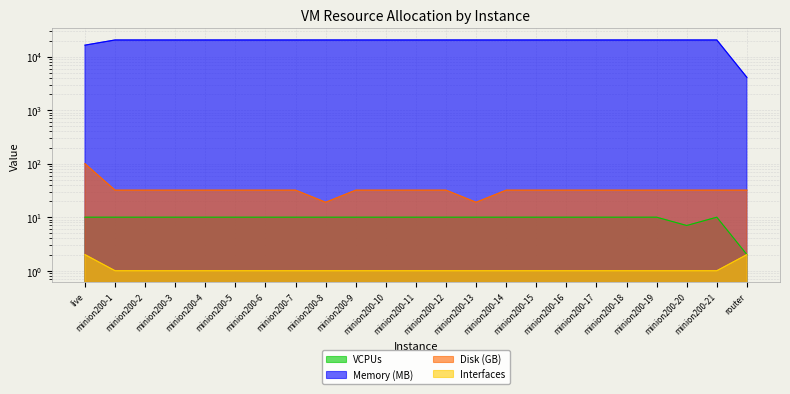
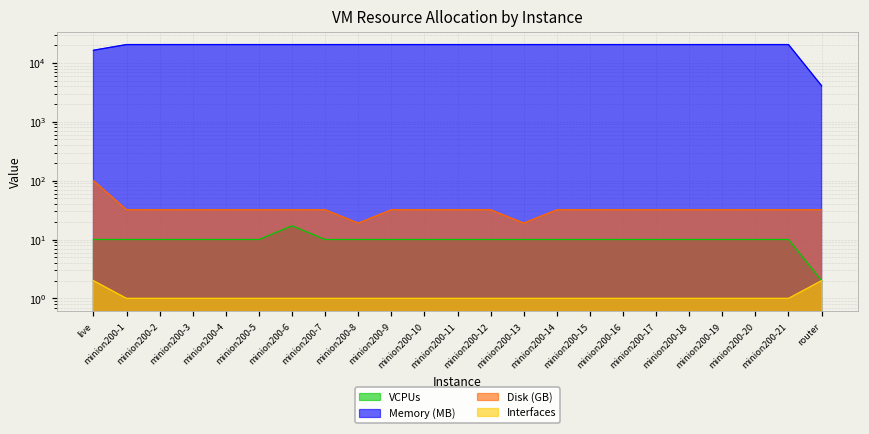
  {
    "VCPUs": {
      "live": 10,
      "minion200-1": 10,
      "minion200-2": 10,
      "minion200-3": 10,
      "minion200-4": 10,
      "minion200-5": 10,
-     "minion200-6": 10,
+     "minion200-6": 17,
      "minion200-7": 10,
      "minion200-8": 10,
      "minion200-9": 10,
      "minion200-10": 10,
      "minion200-11": 10,
      "minion200-12": 10,
      "minion200-13": 10,
      "minion200-14": 10,
      "minion200-15": 10,
      "minion200-16": 10,
      "minion200-17": 10,
      "minion200-18": 10,
      "minion200-19": 10,
-     "minion200-20": 7,
+     "minion200-20": 10,
      "minion200-21": 10
    },
    "Memory (MB)": {
      "live": 16000,
      "minion200-1": 20000,
      "minion200-2": 20000,
      "minion200-3": 20000,
      "minion200-4": 20000,
      "minion200-5": 20000,
      "minion200-6": 20000,
      "minion200-7": 20000,
      "minion200-8": 20000,
      "minion200-9": 20000,
      "minion200-10": 20000,
      "minion200-11": 20000,
      "minion200-12": 20000,
      "minion200-13": 20000,
      "minion200-14": 20000,
      "minion200-15": 20000,
      "minion200-16": 20000,
      "minion200-17": 20000,
      "minion200-18": 20000,
      "minion200-19": 20000,
      "minion200-20": 20000,
      "minion200-21": 20000,
      "router": 4000
    },
    "Disk (GB)": {
      "live": 100,
      "minion200-1": 30,
      "minion200-2": 30,
      "minion200-3": 30,
      "minion200-4": 30,
      "minion200-5": 30,
      "minion200-6": 30,
      "minion200-7": 30,
      "minion200-8": 19,
      "minion200-9": 30,
      "minion200-10": 30,
      "minion200-11": 30,
      "minion200-12": 30,
      "minion200-13": 19,
      "minion200-14": 30,
      "minion200-15": 30,
      "minion200-16": 30,
      "minion200-17": 30,
      "minion200-18": 30,
      "minion200-19": 30,
      "minion200-20": 30,
      "minion200-21": 30,
      "router": 30
    },
    "Interfaces": {
      "live": 2,
      "minion200-1": 1,
      "minion200-2": 1,
      "minion200-3": 1,
      "minion200-4": 1,
      "minion200-5": 1,
      "minion200-6": 1,
      "minion200-7": 1,
      "minion200-8": 1,
      "minion200-9": 1,
      "minion200-10": 1,
      "minion200-11": 1,
      "minion200-12": 1,
      "minion200-13": 1,
      "minion200-14": 1,
      "minion200-15": 1,
      "minion200-16": 1,
      "minion200-17": 1,
      "minion200-18": 1,
      "minion200-19": 1,
      "minion200-20": 1,
      "minion200-21": 1
    }
  }
